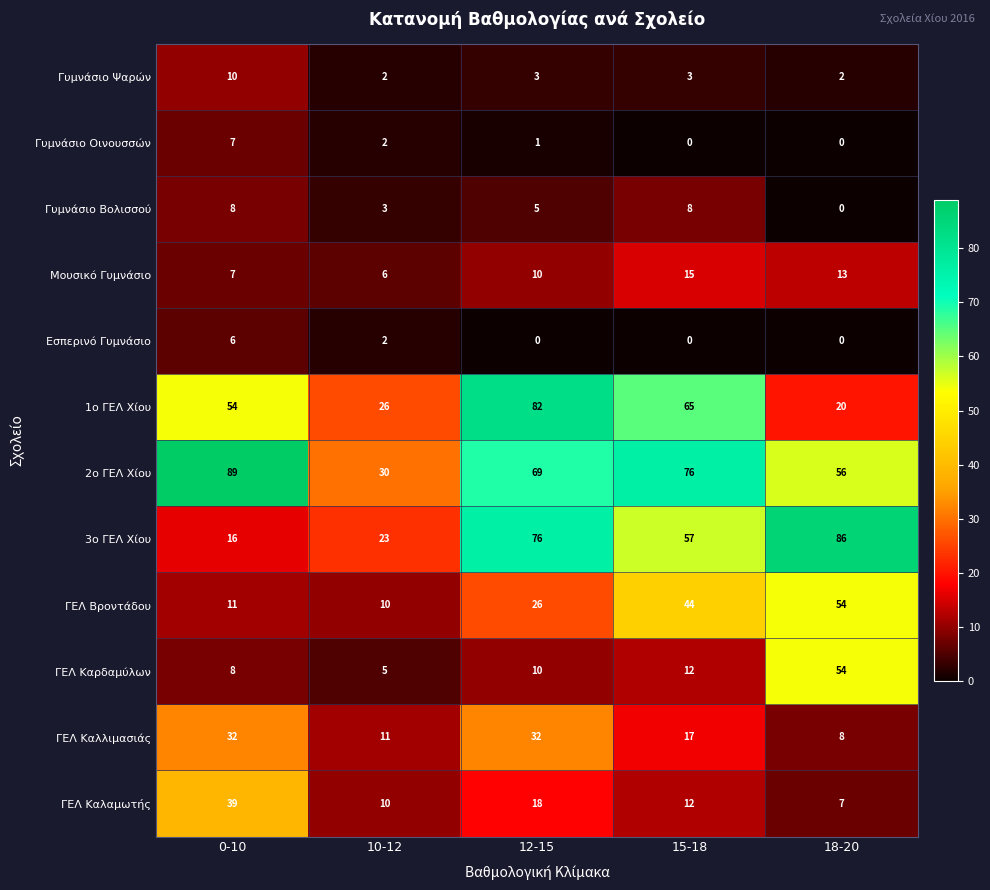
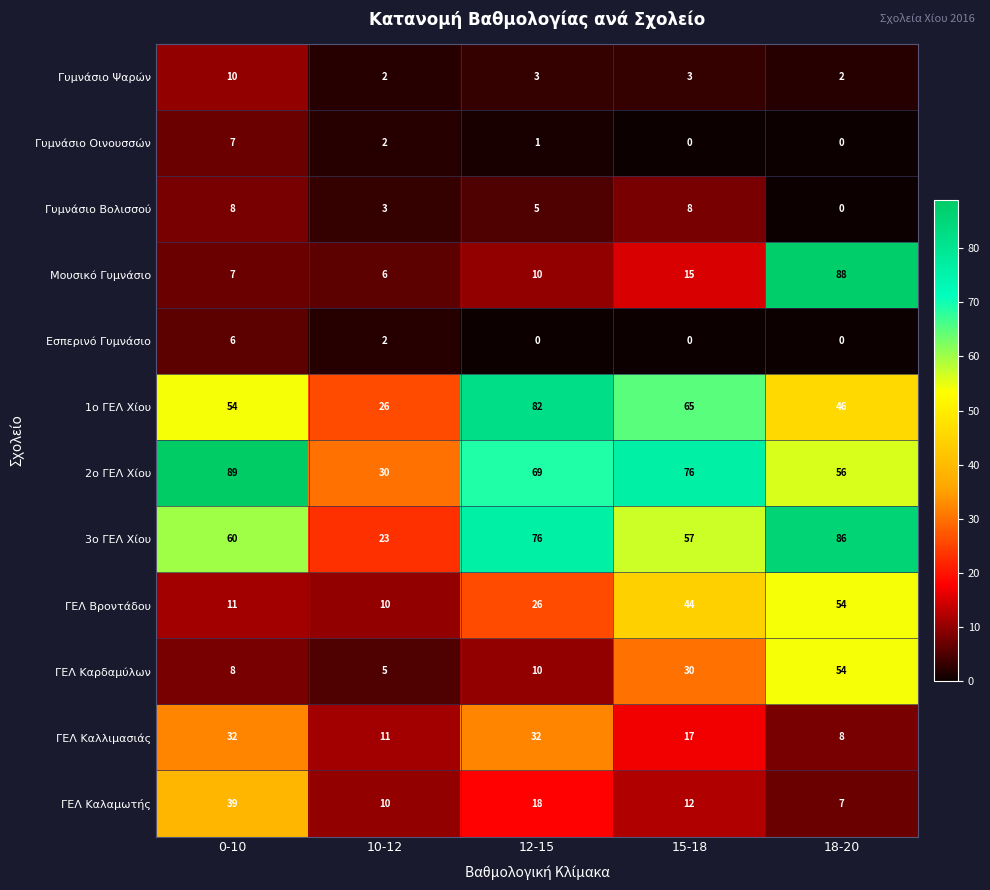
  {
    "Γυμνάσιο Ψαρών": {
      "0-10": 10,
      "10-12": 2,
      "12-15": 3,
      "15-18": 3,
      "18-20": 2
    },
    "Γυμνάσιο Οινουσσών": {
      "0-10": 7,
      "10-12": 2,
      "12-15": 1,
      "15-18": 0,
      "18-20": 0
    },
    "Γυμνάσιο Βολισσού": {
      "0-10": 8,
      "10-12": 3,
      "12-15": 5,
      "15-18": 8,
      "18-20": 0
    },
    "Μουσικό Γυμνάσιο": {
      "0-10": 7,
      "10-12": 6,
      "12-15": 10,
      "15-18": 15,
-     "18-20": 13
+     "18-20": 88
    },
    "Εσπερινό Γυμνάσιο": {
      "0-10": 6,
      "10-12": 2,
      "12-15": 0,
      "15-18": 0,
      "18-20": 0
    },
    "1ο ΓΕΛ Χίου": {
      "0-10": 54,
      "10-12": 26,
      "12-15": 82,
      "15-18": 65,
-     "18-20": 20
+     "18-20": 46
    },
    "2ο ΓΕΛ Χίου": {
      "0-10": 89,
      "10-12": 30,
      "12-15": 69,
      "15-18": 76,
      "18-20": 56
    },
    "3ο ΓΕΛ Χίου": {
-     "0-10": 16,
+     "0-10": 60,
      "10-12": 23,
      "12-15": 76,
      "15-18": 57,
      "18-20": 86
    },
    "ΓΕΛ Βροντάδου": {
      "0-10": 11,
      "10-12": 10,
      "12-15": 26,
      "15-18": 44,
      "18-20": 54
    },
    "ΓΕΛ Καρδαμύλων": {
      "0-10": 8,
      "10-12": 5,
      "12-15": 10,
-     "15-18": 12,
+     "15-18": 30,
      "18-20": 54
    },
    "ΓΕΛ Καλλιμασιάς": {
      "0-10": 32,
      "10-12": 11,
      "12-15": 32,
      "15-18": 17,
      "18-20": 8
    },
    "ΓΕΛ Καλαμωτής": {
      "0-10": 39,
      "10-12": 10,
      "12-15": 18,
      "15-18": 12,
      "18-20": 7
    }
  }
